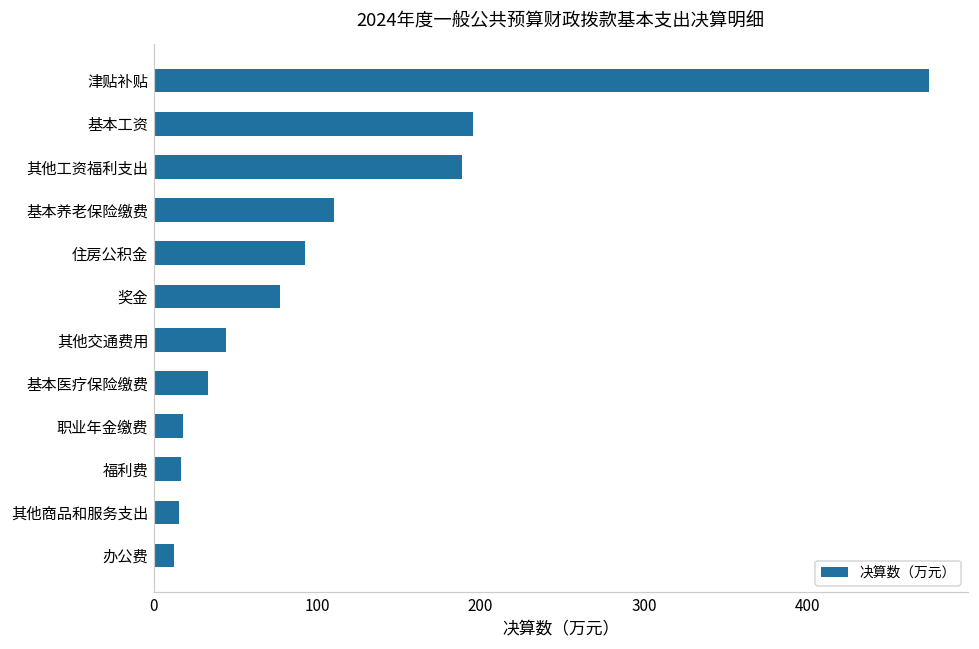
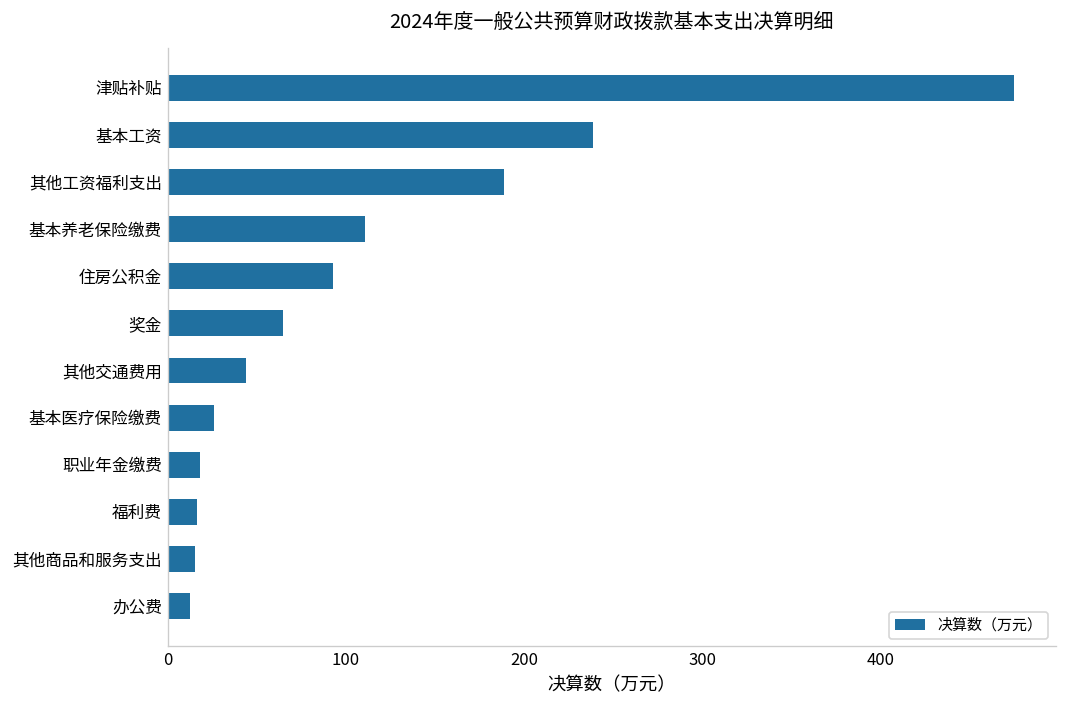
  {
    "津贴补贴": 475,
-   "基本工资": 195,
+   "基本工资": 239,
    "其他工资福利支出": 188,
    "基本养老保险缴费": 110,
    "住房公积金": 93,
-   "奖金": 77,
+   "奖金": 65,
    "其他交通费用": 44,
-   "基本医疗保险缴费": 33,
+   "基本医疗保险缴费": 26,
    "职业年金缴费": 18,
    "福利费": 17,
    "其他商品和服务支出": 15,
    "办公费": 13
  }
